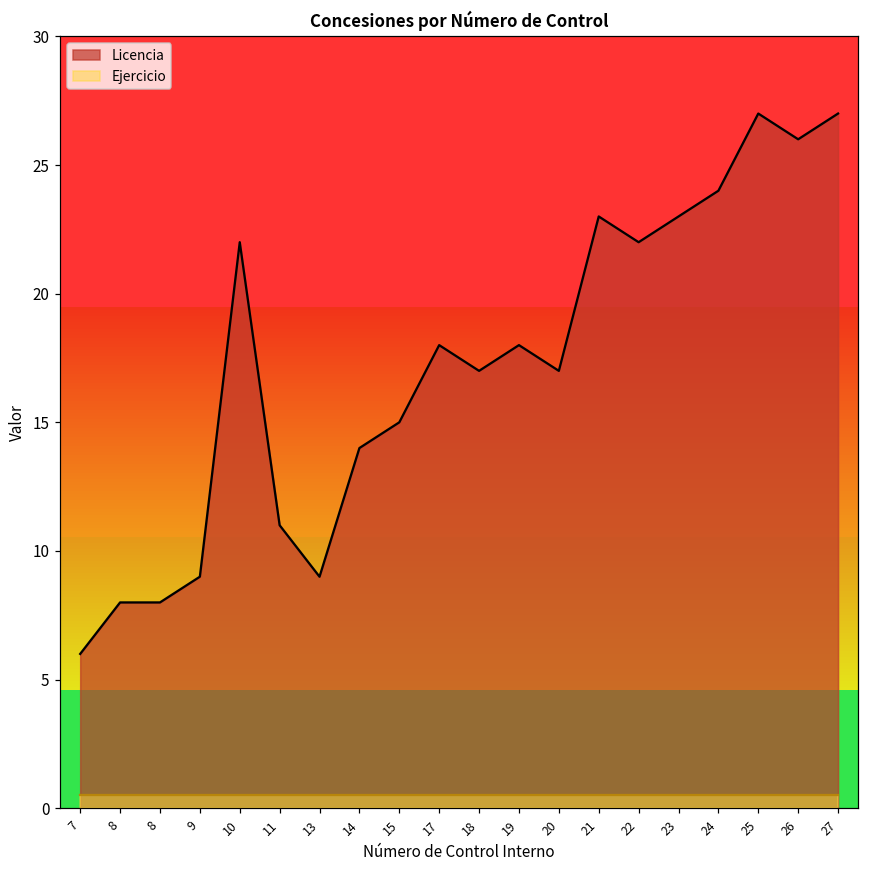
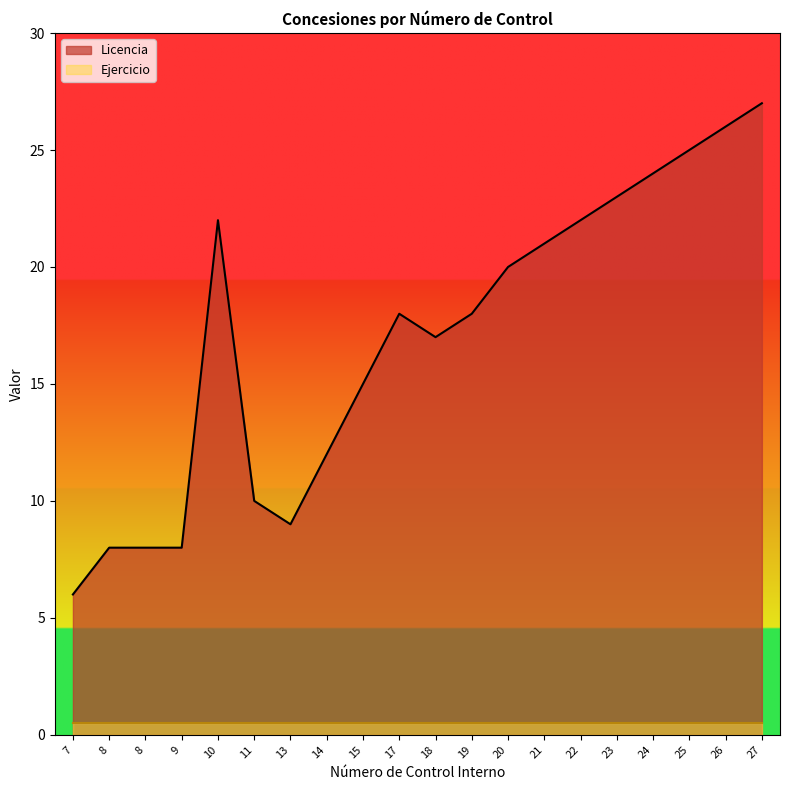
  {
    "Licencia": {
      "7": 6,
-     "9": 9,
+     "9": 8,
      "10": 22,
-     "11": 11,
+     "11": 10,
      "13": 9,
-     "14": 14,
+     "14": 12,
      "15": 15,
      "17": 18,
      "18": 17,
      "19": 18,
-     "20": 17,
-     "21": 23,
+     "20": 20,
+     "21": 21,
      "22": 22,
      "23": 23,
      "24": 24,
-     "25": 27,
+     "25": 25,
      "26": 26,
      "27": 27
    },
    "Ejercicio": {
      "7": 0.5,
      "9": 0.5,
      "10": 0.5,
      "11": 0.5,
      "13": 0.5,
      "14": 0.5,
      "15": 0.5,
      "17": 0.5,
      "18": 0.5,
      "19": 0.5,
      "20": 0.5,
      "21": 0.5,
      "22": 0.5,
      "23": 0.5,
      "24": 0.5,
      "25": 0.5,
      "26": 0.5,
      "27": 0.5
    }
  }
